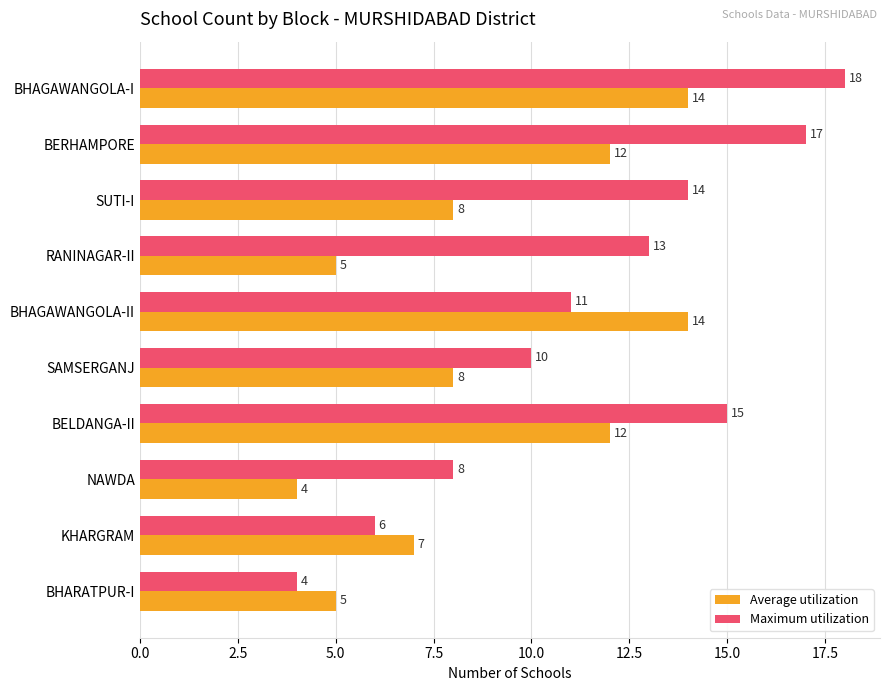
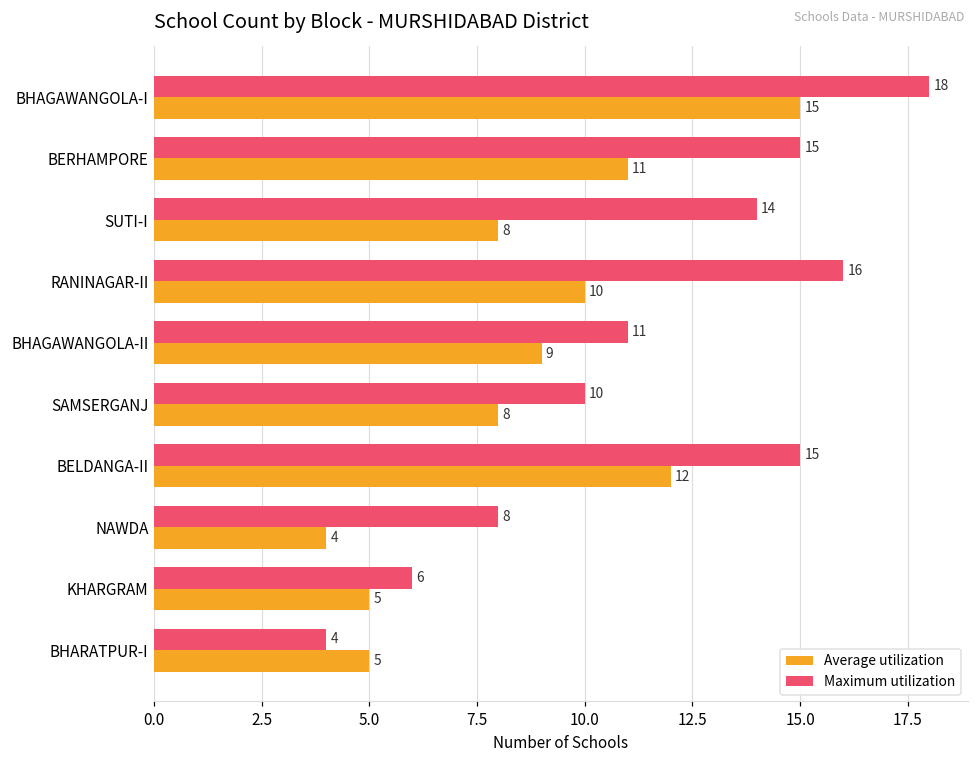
  {
    "Average utilization": {
-     "BHAGAWANGOLA-I": 14,
-     "BERHAMPORE": 12,
+     "BHAGAWANGOLA-I": 15,
+     "BERHAMPORE": 11,
      "SUTI-I": 8,
-     "RANINAGAR-II": 5,
-     "BHAGAWANGOLA-II": 14,
+     "RANINAGAR-II": 10,
+     "BHAGAWANGOLA-II": 9,
      "SAMSERGANJ": 8,
      "BELDANGA-II": 12,
      "NAWDA": 4,
-     "KHARGRAM": 7,
+     "KHARGRAM": 5,
      "BHARATPUR-I": 5
    },
    "Maximum utilization": {
      "BHAGAWANGOLA-I": 18,
-     "BERHAMPORE": 17,
+     "BERHAMPORE": 15,
      "SUTI-I": 14,
-     "RANINAGAR-II": 13,
+     "RANINAGAR-II": 16,
      "BHAGAWANGOLA-II": 11,
      "SAMSERGANJ": 10,
      "BELDANGA-II": 15,
      "NAWDA": 8,
      "KHARGRAM": 6,
      "BHARATPUR-I": 4
    }
  }
